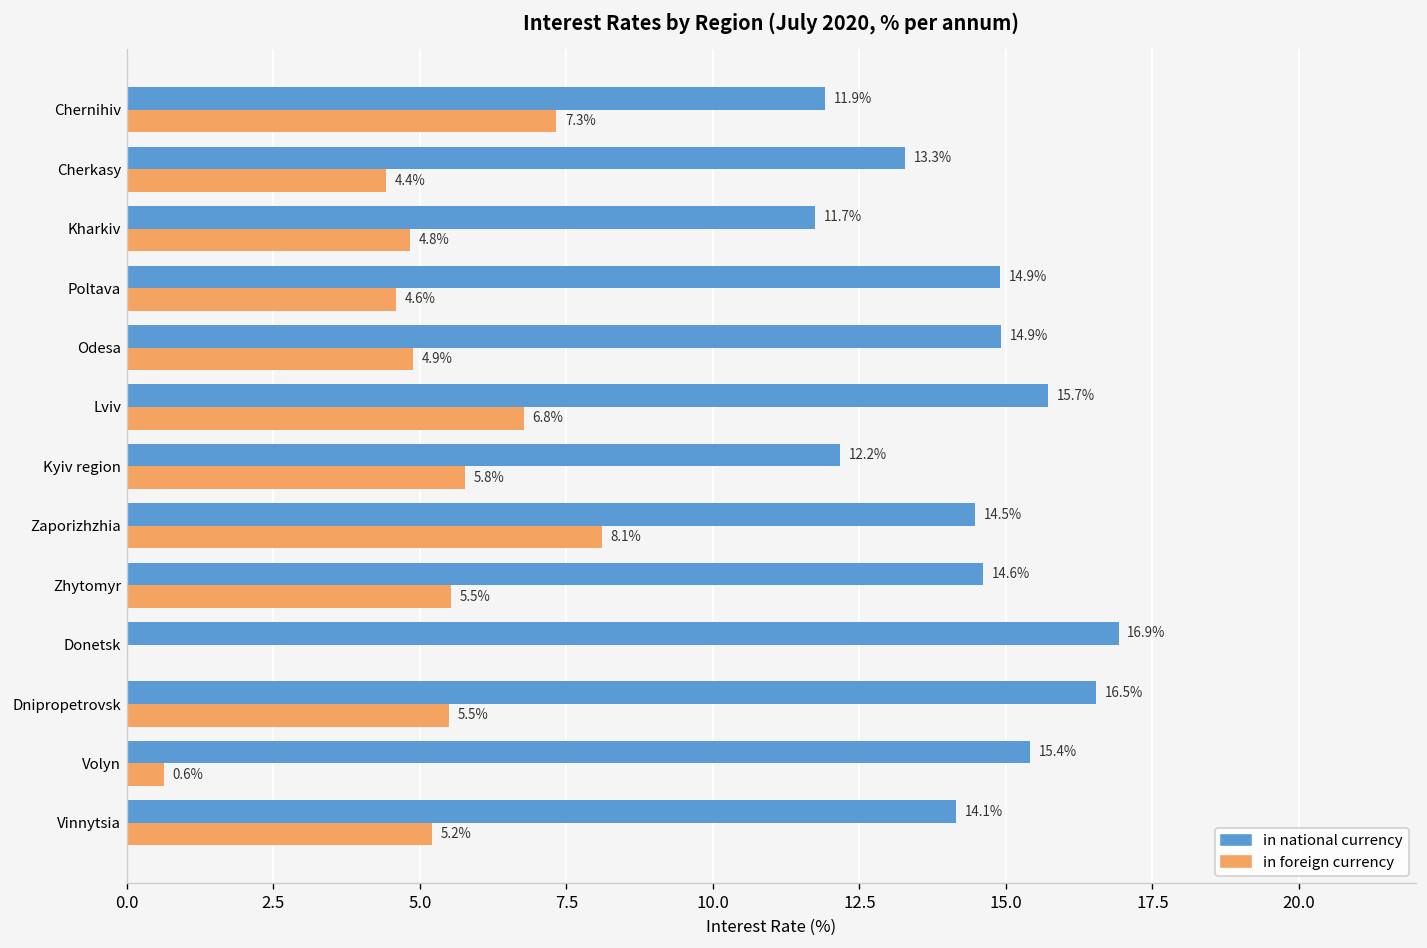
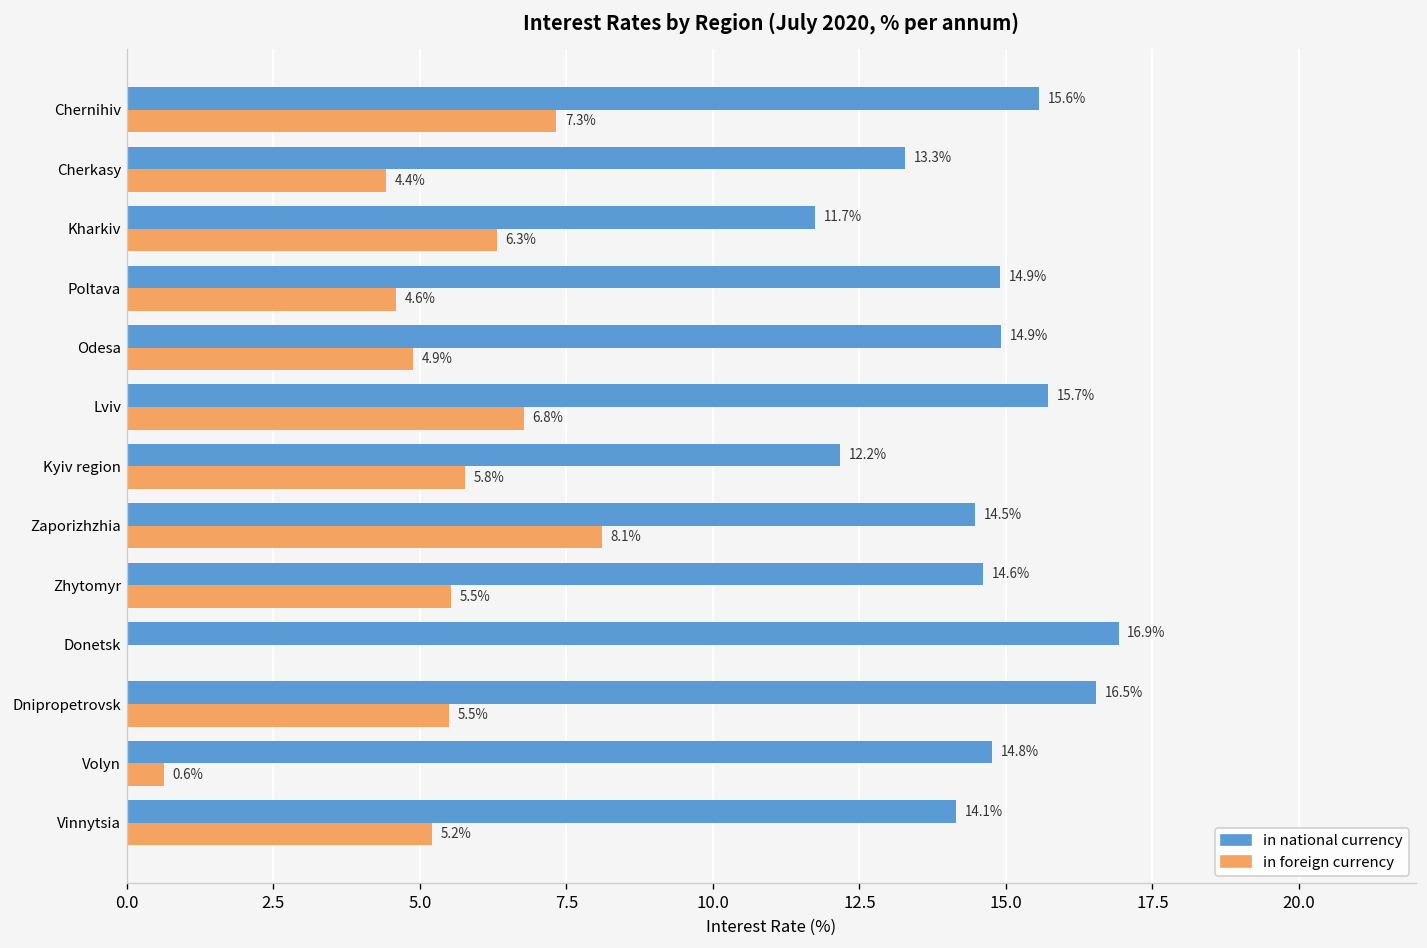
  {
    "in national currency": {
-     "Chernihiv": "11.9%",
+     "Chernihiv": "15.6%",
      "Cherkasy": "13.3%",
      "Kharkiv": "11.7%",
      "Poltava": "14.9%",
      "Odesa": "14.9%",
      "Lviv": "15.7%",
      "Kyiv region": "12.2%",
      "Zaporizhzhia": "14.5%",
      "Zhytomyr": "14.6%",
      "Donetsk": "16.9%",
      "Dnipropetrovsk": "16.5%",
-     "Volyn": "15.4%",
+     "Volyn": "14.8%",
      "Vinnytsia": "14.1%"
    },
    "in foreign currency": {
      "Chernihiv": "7.3%",
      "Cherkasy": "4.4%",
-     "Kharkiv": "4.8%",
+     "Kharkiv": "6.3%",
      "Poltava": "4.6%",
      "Odesa": "4.9%",
      "Lviv": "6.8%",
      "Kyiv region": "5.8%",
      "Zaporizhzhia": "8.1%",
      "Zhytomyr": "5.5%",
      "Dnipropetrovsk": "5.5%",
      "Volyn": "0.6%",
      "Vinnytsia": "5.2%"
    }
  }
